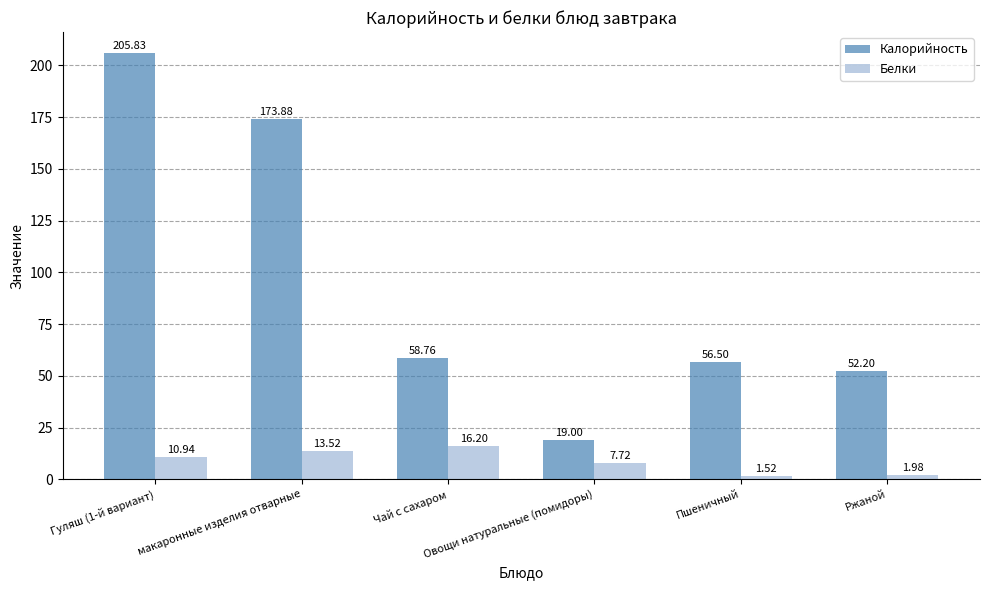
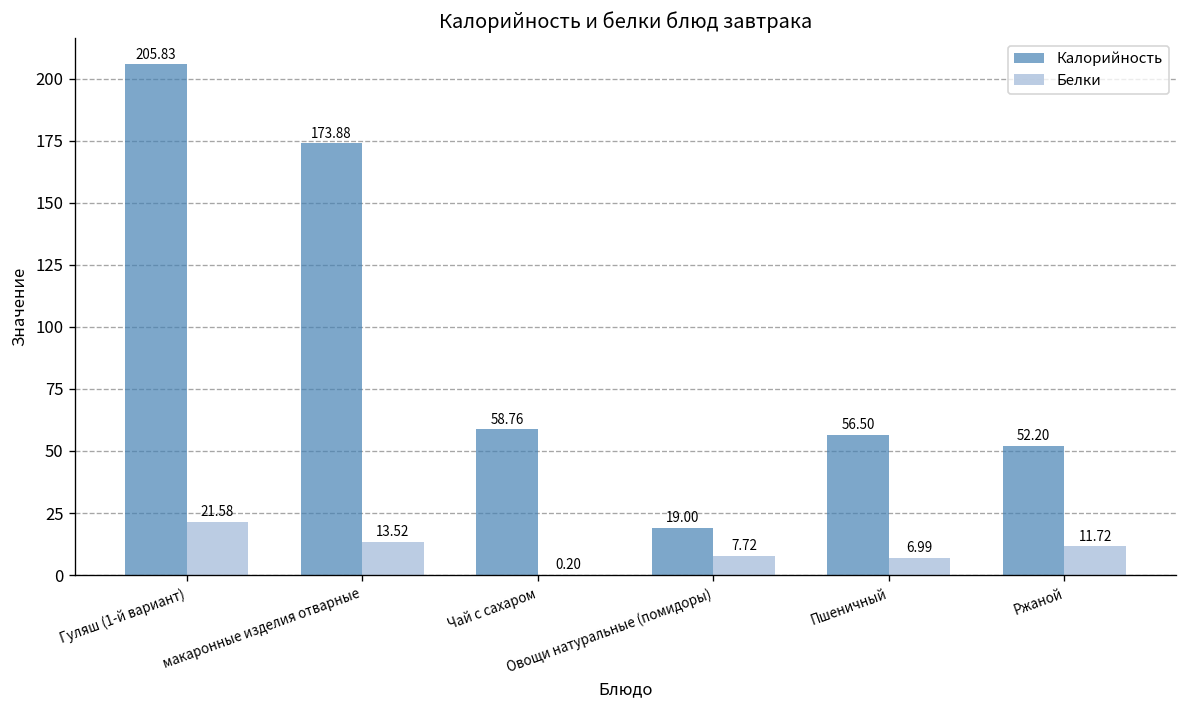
  {
    "Калорийность": {
      "Гуляш (1-й вариант)": 205.83,
      "макаронные изделия отварные": 173.88,
      "Чай с сахаром": 58.76,
      "Овощи натуральные (помидоры)": 19.00,
      "Пшеничный": 56.50,
      "Ржаной": 52.20
    },
    "Белки": {
-     "Гуляш (1-й вариант)": 10.94,
+     "Гуляш (1-й вариант)": 21.58,
      "макаронные изделия отварные": 13.52,
-     "Чай с сахаром": 16.20,
+     "Чай с сахаром": 0.20,
      "Овощи натуральные (помидоры)": 7.72,
-     "Пшеничный": 1.52,
-     "Ржаной": 1.98
+     "Пшеничный": 6.99,
+     "Ржаной": 11.72
    }
  }
